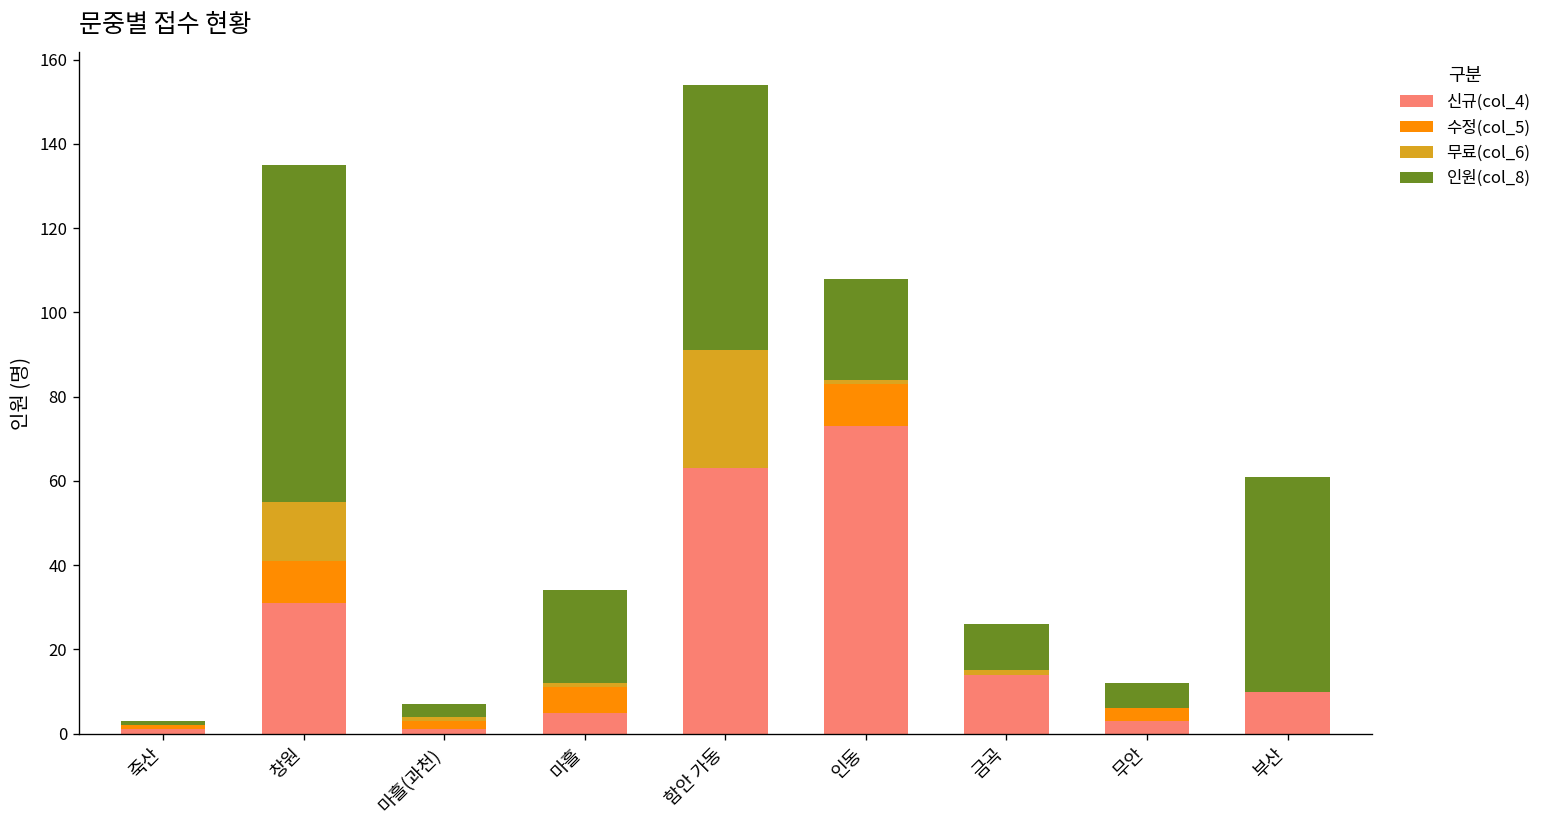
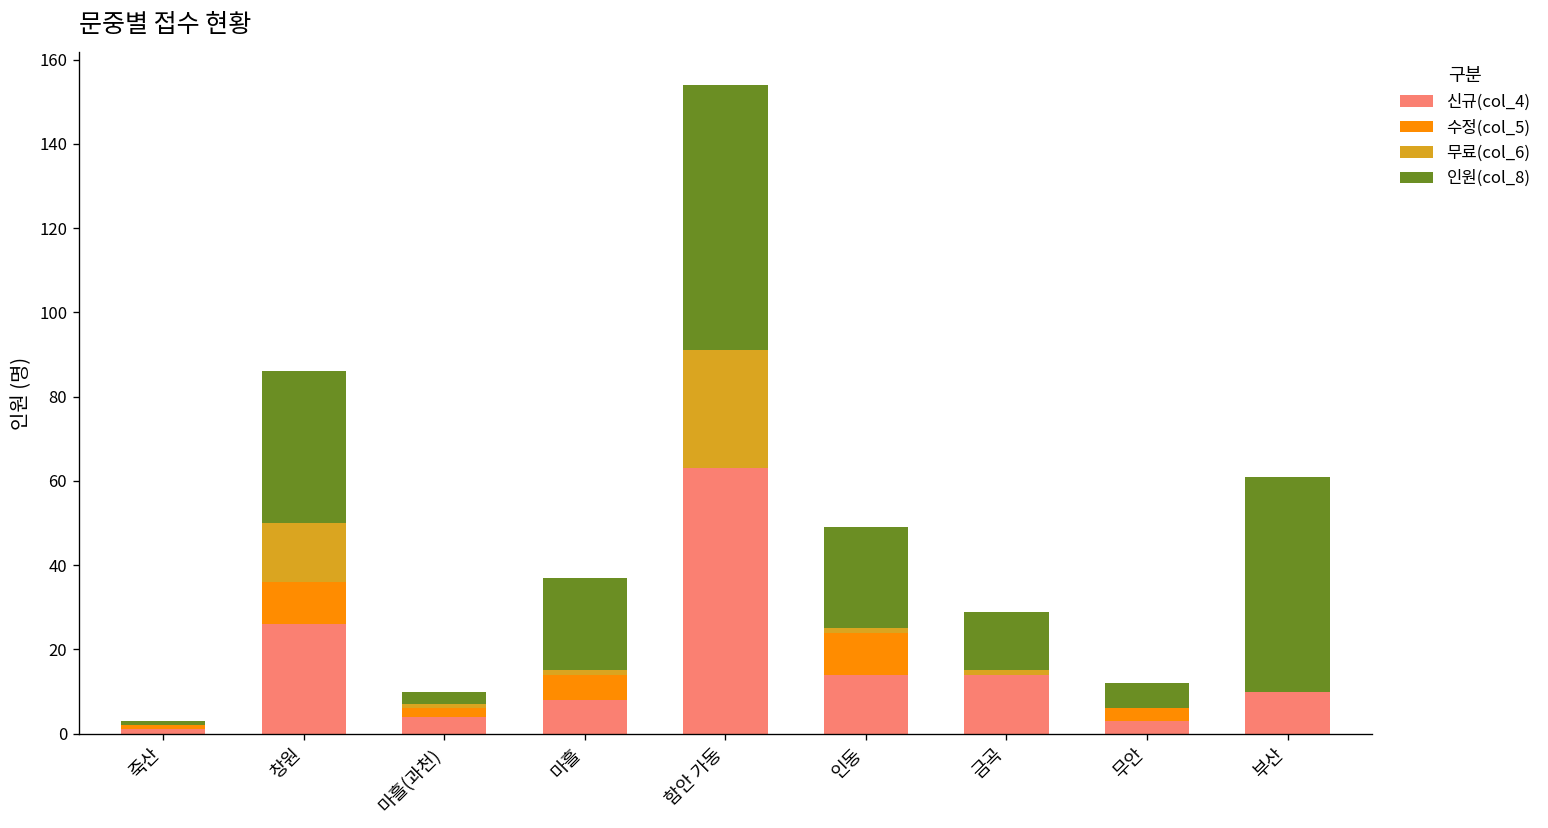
  {
    "신규(col_4)": {
      "죽산": 1,
-     "창원": 31,
-     "마흘(과천)": 1,
-     "마흘": 5,
+     "창원": 26,
+     "마흘(과천)": 4,
+     "마흘": 8,
      "함안 가동": 63,
-     "인동": 73,
+     "인동": 14,
      "금곡": 14,
      "무안": 3,
      "부산": 10
    },
    "인원(col_8)": {
      "죽산": 1,
-     "창원": 80,
+     "창원": 36,
      "마흘(과천)": 3,
      "마흘": 22,
      "함안 가동": 63,
      "인동": 24,
-     "금곡": 11,
+     "금곡": 14,
      "무안": 6,
      "부산": 51
    }
  }
